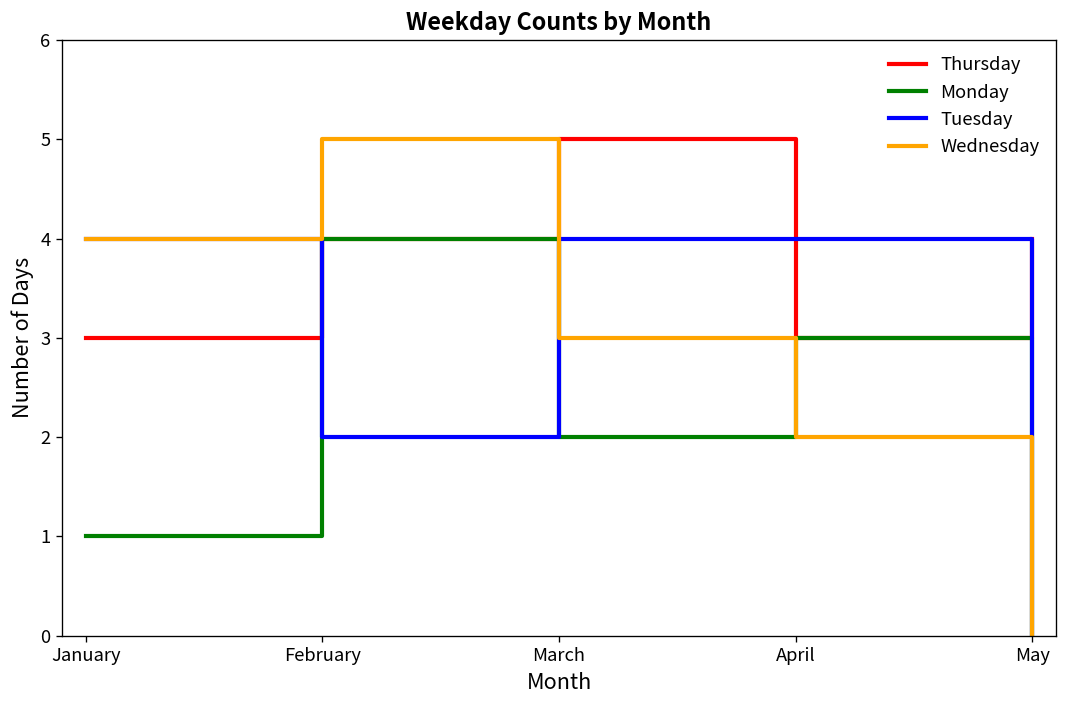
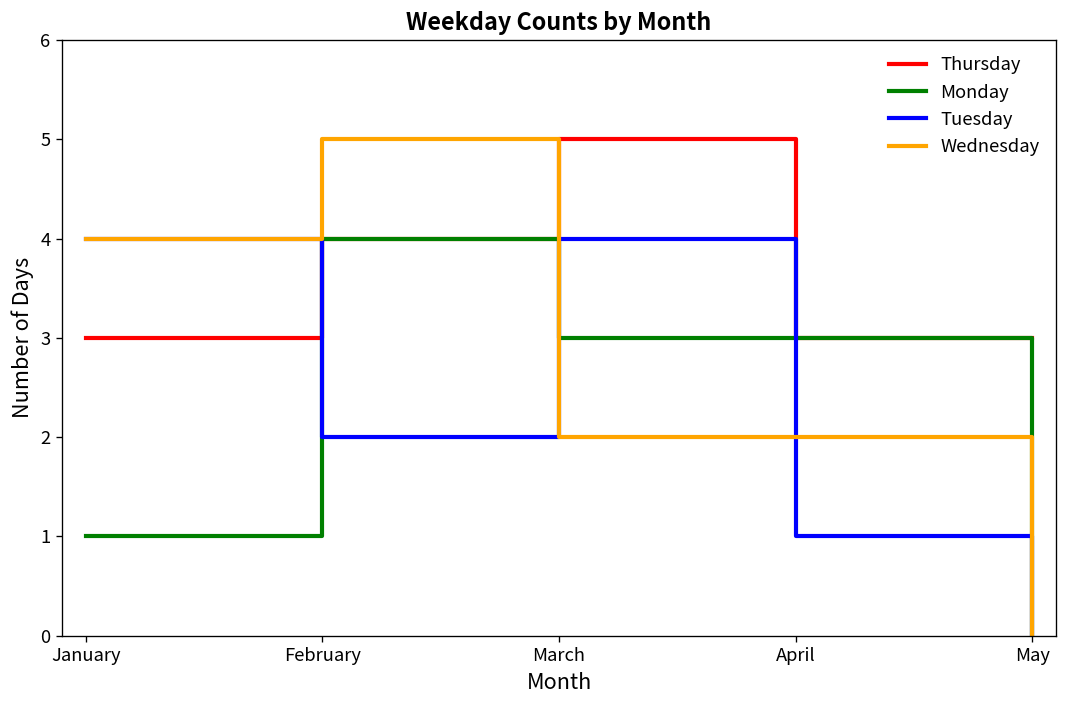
  {
    "Thursday": {
      "January": 3,
      "March": 5,
-     "May": 4
+     "May": 3
    },
    "Monday": {
      "January": 1,
-     "March": 2
+     "March": 3
    },
    "Tuesday": {
      "February": 2,
      "March": 4,
-     "April": 4
+     "April": 1
    },
    "Wednesday": {
      "February": 5,
-     "March": 3,
+     "March": 2,
      "April": 2
    }
  }
